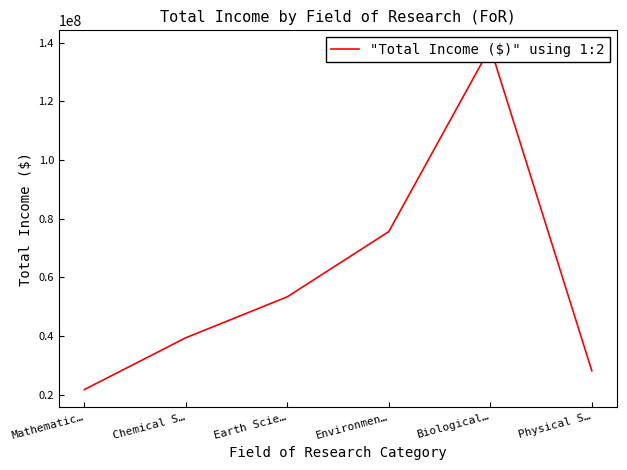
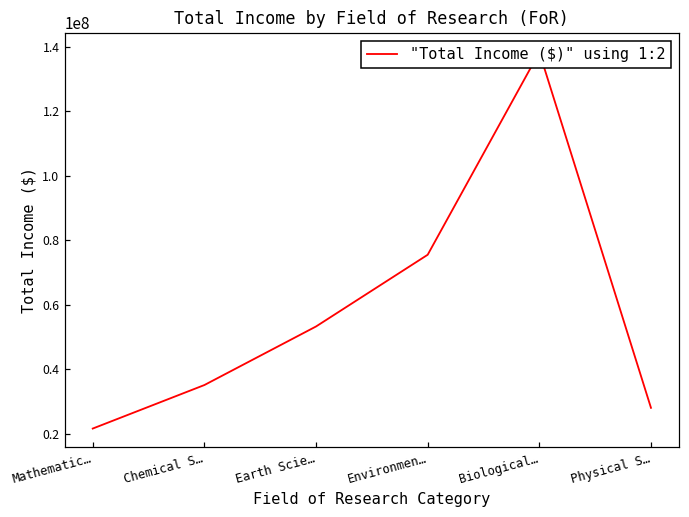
  {
    "Mathematic…": 22000000,
-   "Chemical S…": 39000000,
+   "Chemical S…": 35000000,
    "Earth Scie…": 53000000,
    "Environmen…": 76000000,
    "Physical S…": 28000000
  }
